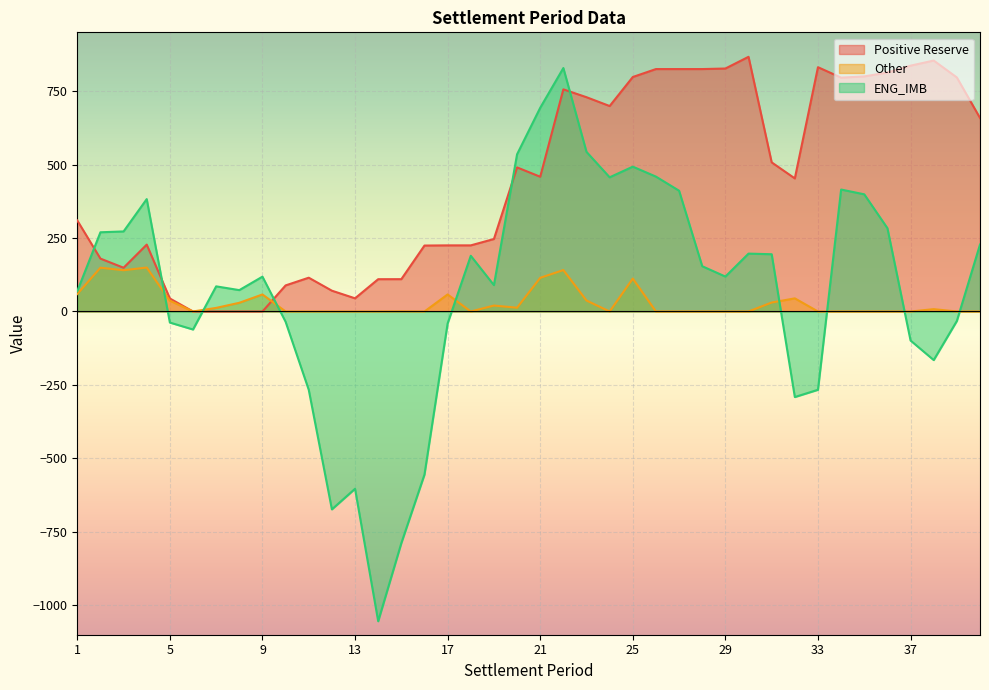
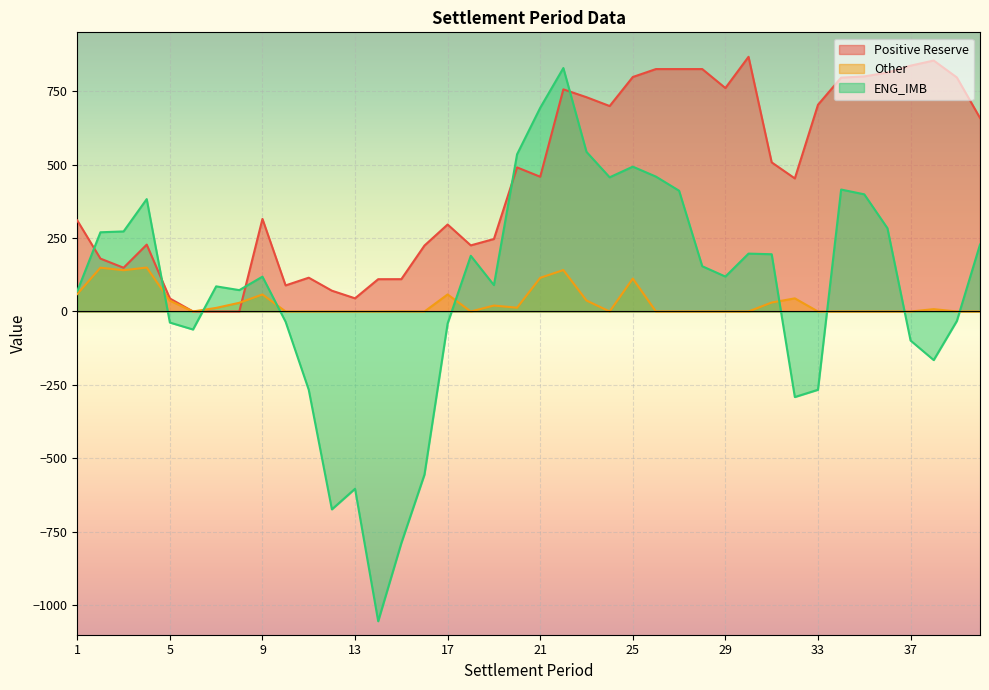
  {
    "Positive Reserve": {
      "1": 310,
-     "9": 0,
+     "9": 320,
      "13": 40,
-     "17": 230,
+     "17": 300,
      "21": 460,
      "25": 800,
-     "29": 830,
-     "33": 830
+     "29": 760,
+     "33": 700
    },
    "Other": {
      "1": 60,
      "9": 60,
      "17": 60,
      "21": 110,
      "25": 110,
      "29": 0
    }
  }
